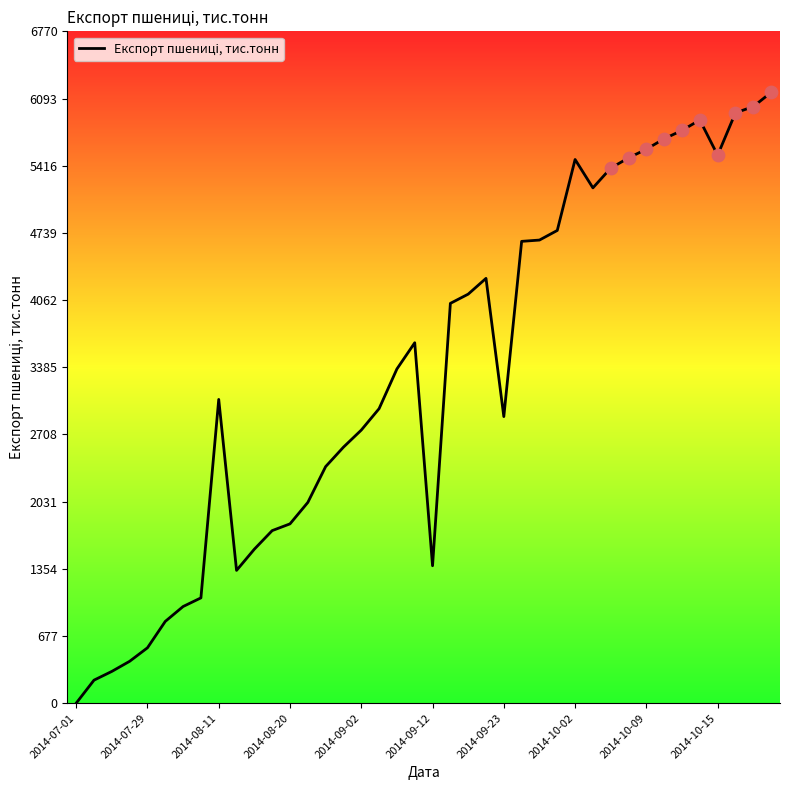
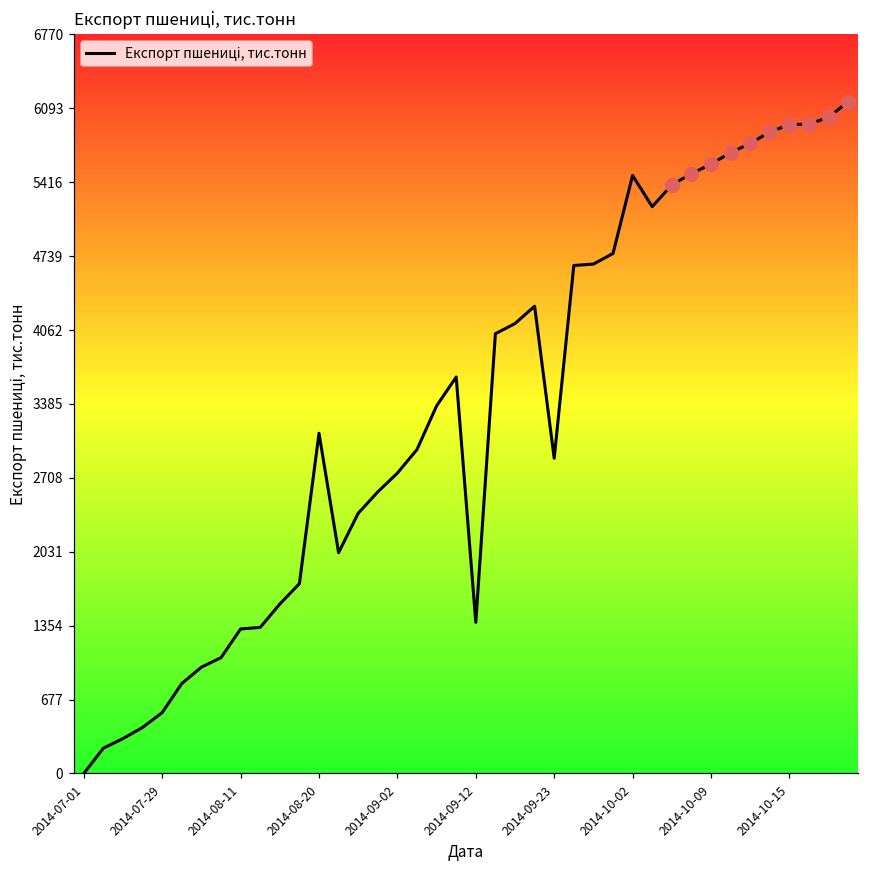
  {
    "Експорт пшениці, тис.тонн": {
      "2014-07-01": 0,
      "2014-07-29": 600,
-     "2014-08-11": 3100,
-     "2014-08-20": 1800,
+     "2014-08-11": 1300,
+     "2014-08-20": 3100,
      "2014-09-02": 2800,
      "2014-09-12": 1400,
      "2014-09-23": 2900,
      "2014-10-02": 5500,
-     "2014-10-15": 5500
+     "2014-10-15": 5900
    }
  }
